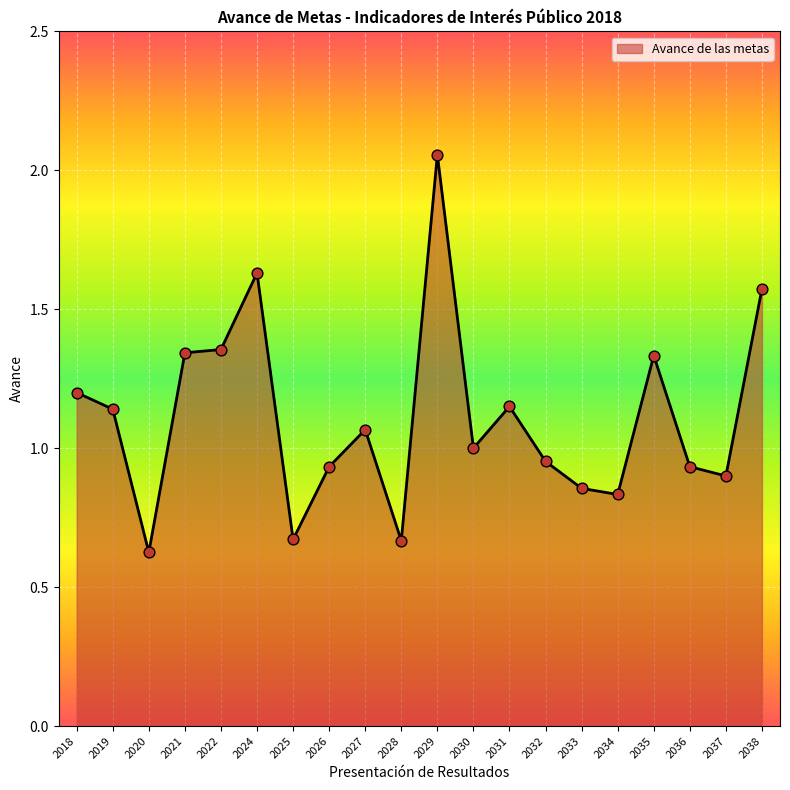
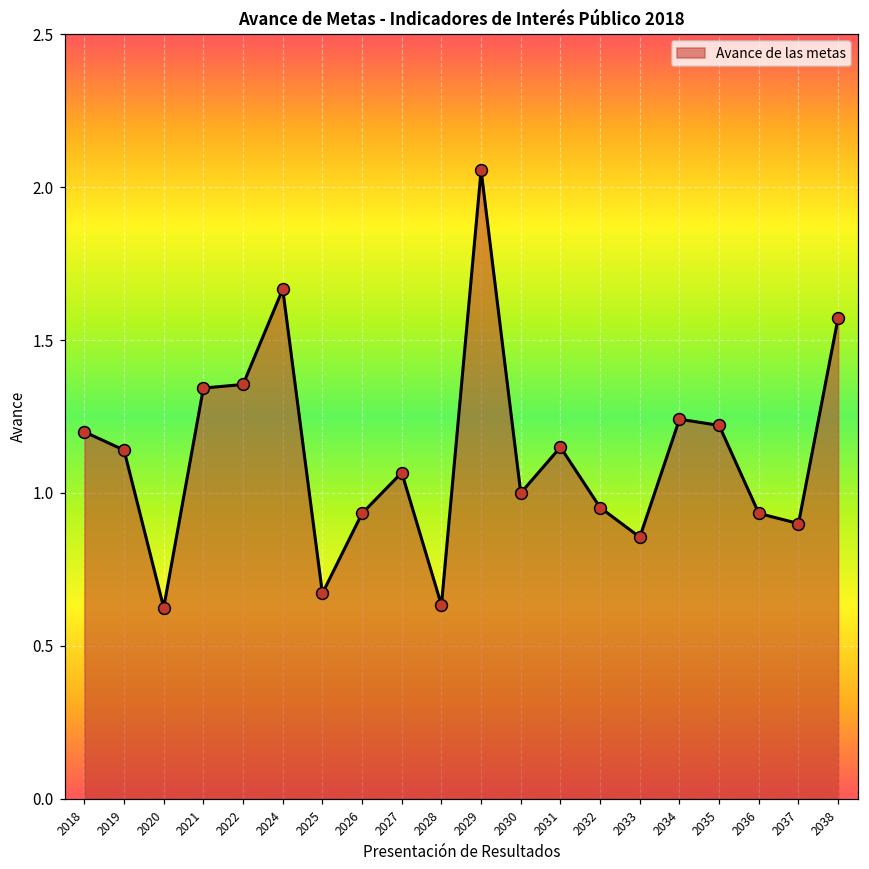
  {
    "2018": 1.20,
    "2019": 1.14,
    "2020": 0.63,
    "2021": 1.34,
    "2022": 1.36,
-   "2024": 1.63,
+   "2024": 1.67,
    "2025": 0.67,
    "2026": 0.93,
    "2027": 1.07,
-   "2028": 0.67,
+   "2028": 0.63,
    "2029": 2.06,
    "2030": 1.00,
    "2031": 1.15,
    "2032": 0.95,
    "2033": 0.86,
-   "2034": 0.83,
-   "2035": 1.33,
+   "2034": 1.24,
+   "2035": 1.22,
    "2036": 0.93,
    "2037": 0.90,
    "2038": 1.57
  }
